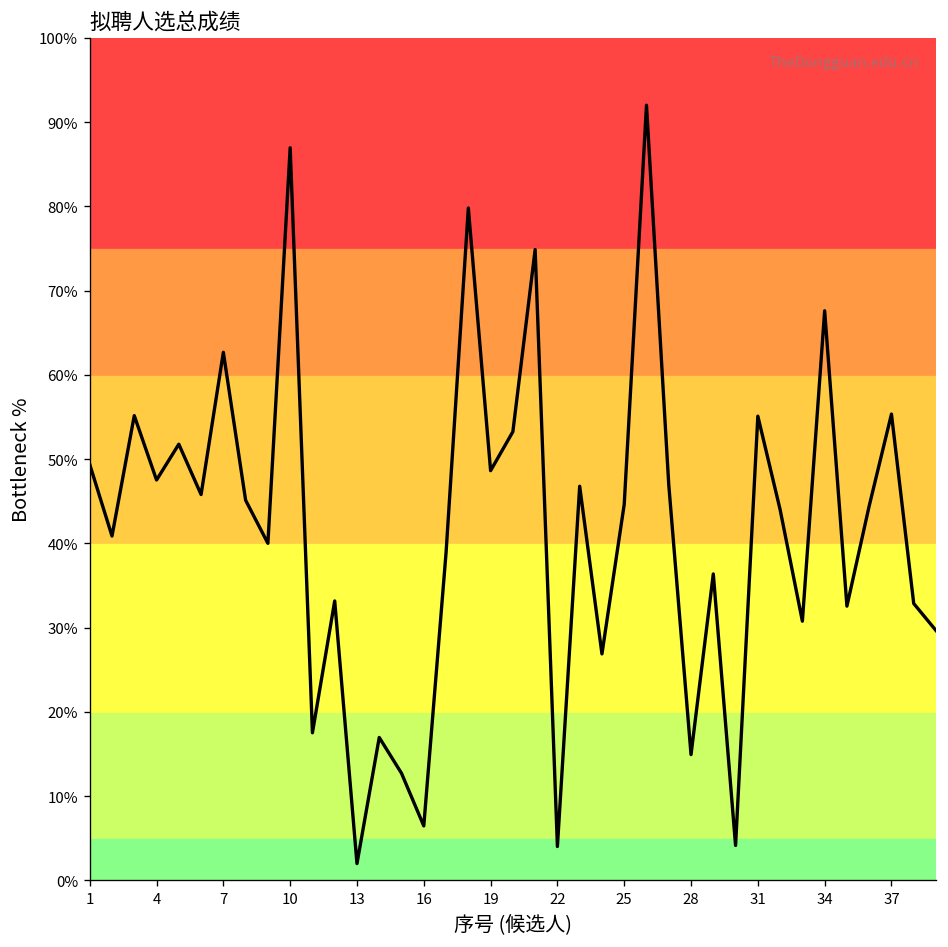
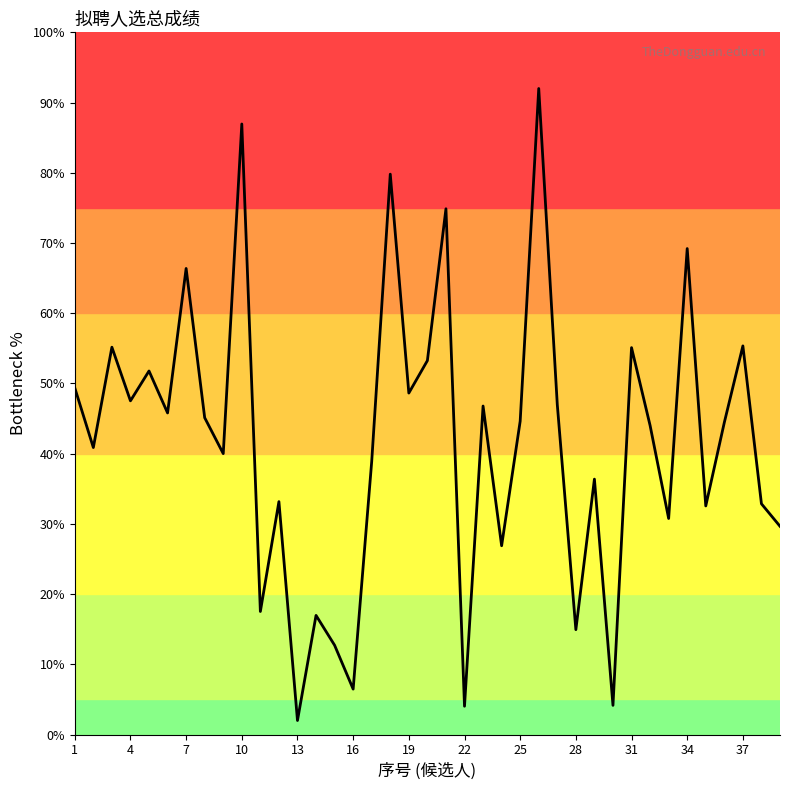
  {
    "1": "49%",
    "4": "48%",
-   "7": "63%",
+   "7": "66%",
    "10": "87%",
    "13": "2%",
    "16": "6%",
    "19": "49%",
    "22": "4%",
    "25": "45%",
    "28": "15%",
    "31": "55%",
-   "34": "68%",
+   "34": "69%",
    "37": "55%"
  }
